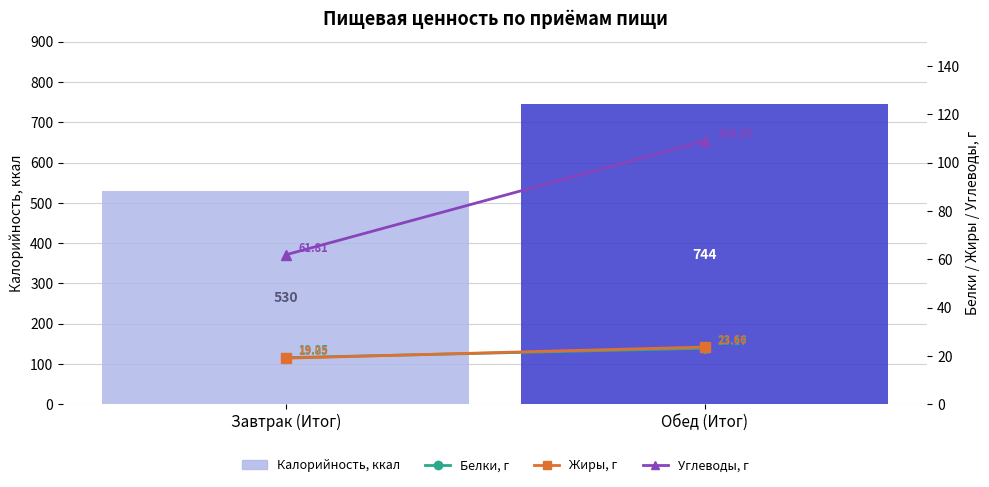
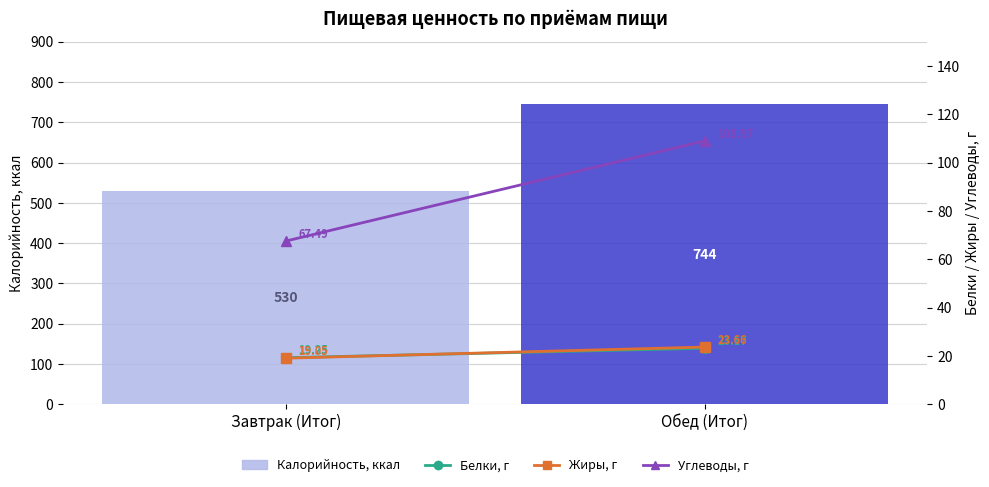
  {
    "Углеводы, г": {
-     "Завтрак (Итог)": 61.81,
+     "Завтрак (Итог)": 67.49,
      "Обед (Итог)": 108.97
    }
  }
